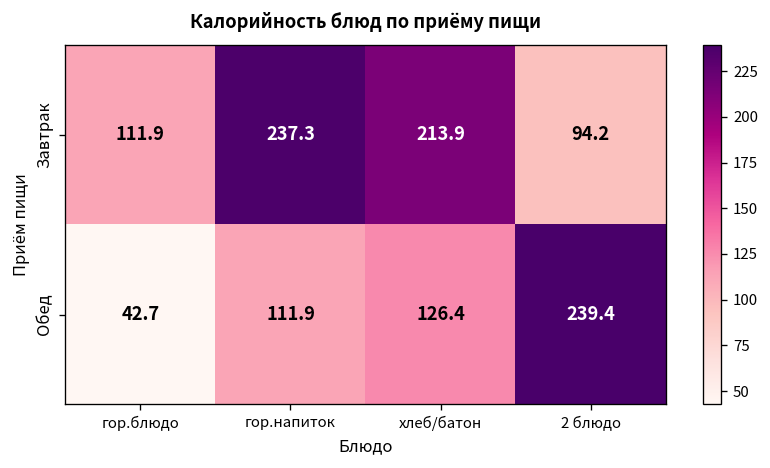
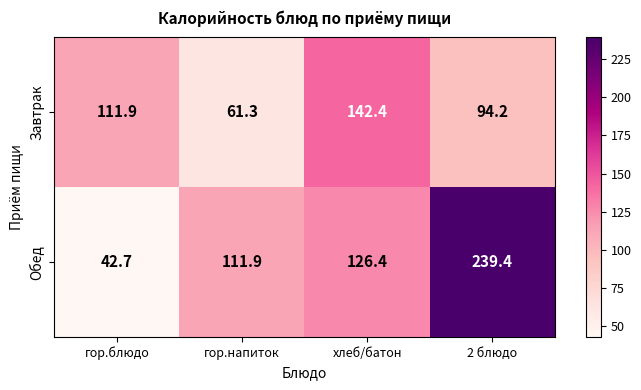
  {
    "Завтрак": {
      "гор.блюдо": 111.9,
-     "гор.напиток": 237.3,
-     "хлеб/батон": 213.9,
+     "гор.напиток": 61.3,
+     "хлеб/батон": 142.4,
      "2 блюдо": 94.2
    },
    "Обед": {
      "гор.блюдо": 42.7,
      "гор.напиток": 111.9,
      "хлеб/батон": 126.4,
      "2 блюдо": 239.4
    }
  }
